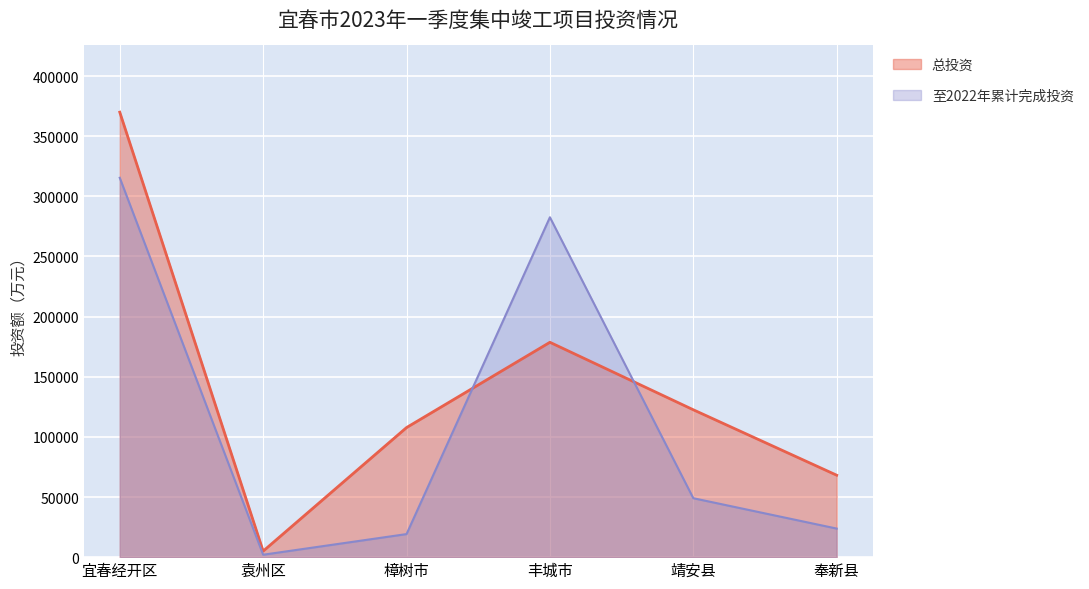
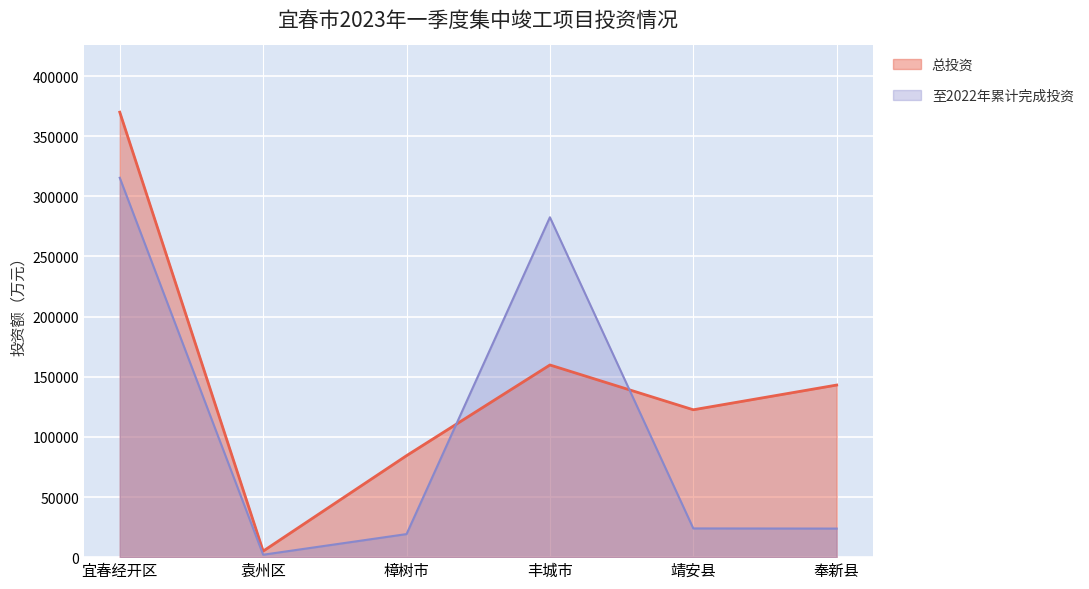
  {
    "总投资": {
      "宜春经开区": 370000,
      "袁州区": 5000,
-     "樟树市": 108000,
-     "丰城市": 179000,
+     "樟树市": 84000,
+     "丰城市": 160000,
      "靖安县": 123000,
-     "奉新县": 68000
+     "奉新县": 143000
    },
    "至2022年累计完成投资": {
      "宜春经开区": 315000,
      "袁州区": 2000,
      "樟树市": 19000,
      "丰城市": 283000,
-     "靖安县": 49000,
+     "靖安县": 24000,
      "奉新县": 24000
    }
  }
